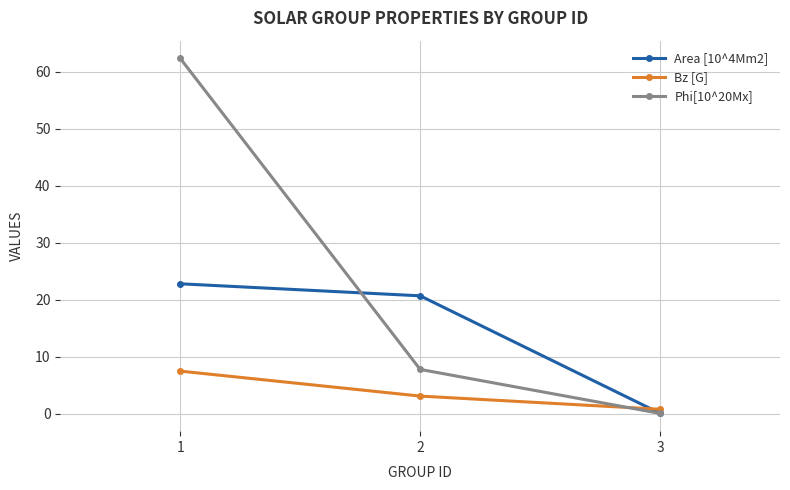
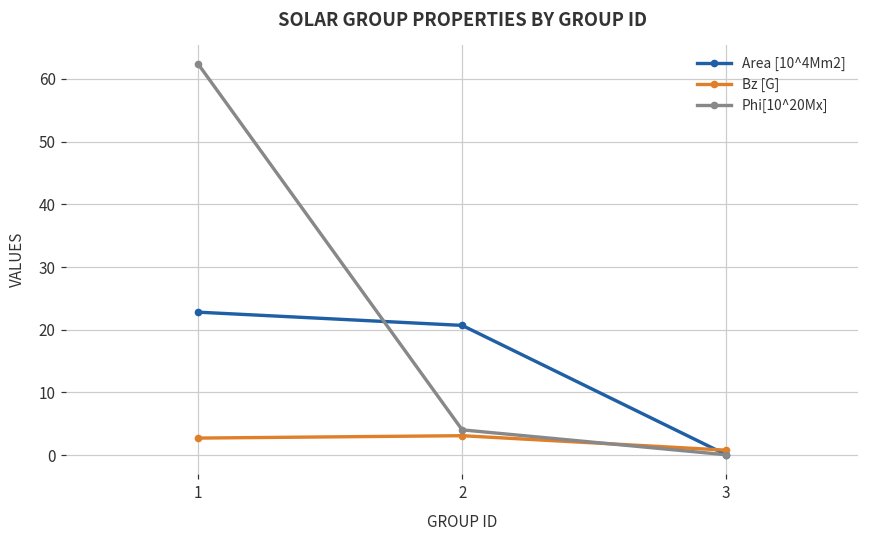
  {
    "Area [10^4Mm2]": {
      "1": 23,
      "2": 21
    },
    "Bz [G]": {
-     "1": 7,
+     "1": 3,
      "2": 3,
      "3": 1
    },
    "Phi[10^20Mx]": {
      "1": 62,
-     "2": 8
+     "2": 4
    }
  }
